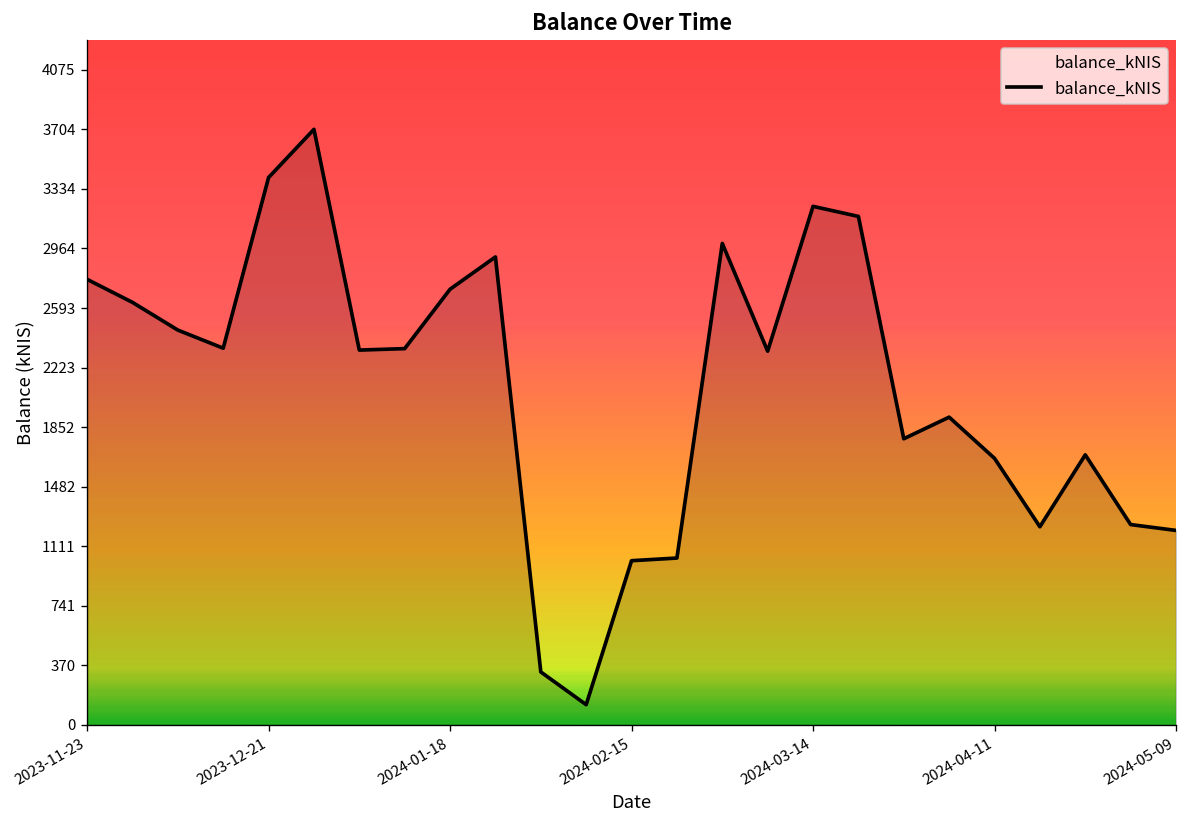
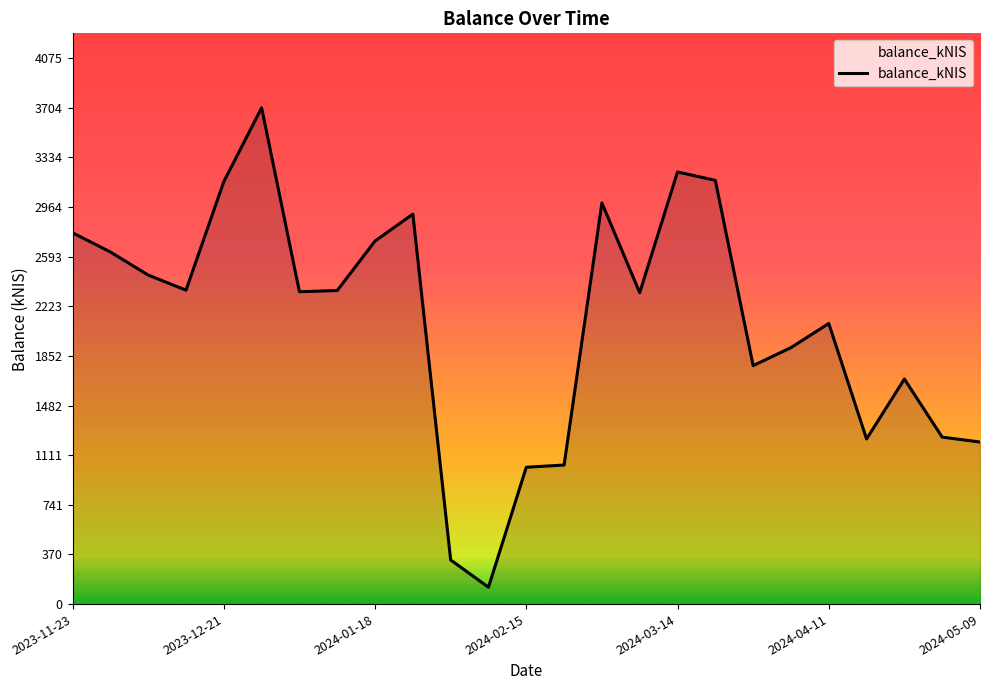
  {
    "2023-11-23": 2770,
-   "2023-12-21": 3400,
+   "2023-12-21": 3150,
    "2024-01-18": 2710,
    "2024-02-15": 1020,
    "2024-03-14": 3230,
-   "2024-04-11": 1660,
+   "2024-04-11": 2090,
    "2024-05-09": 1210
  }
